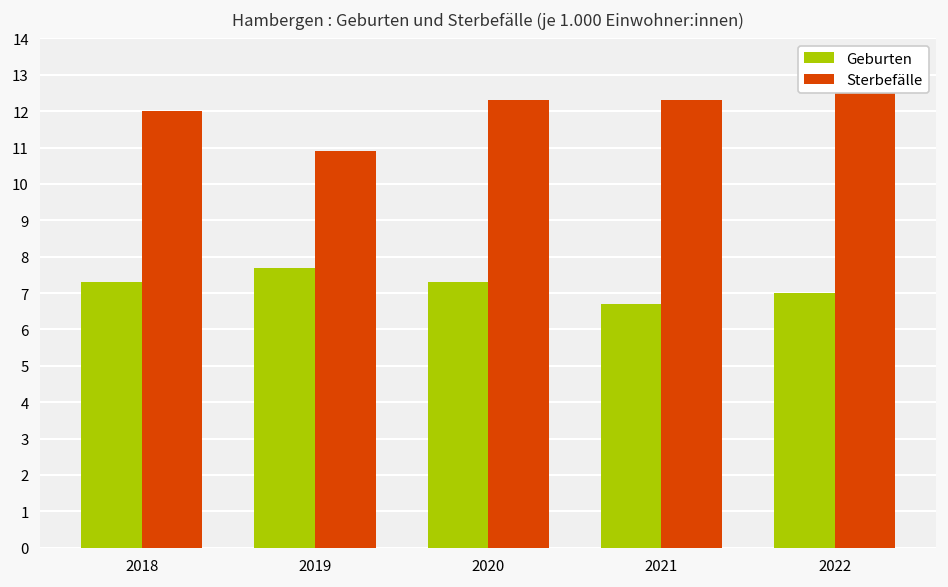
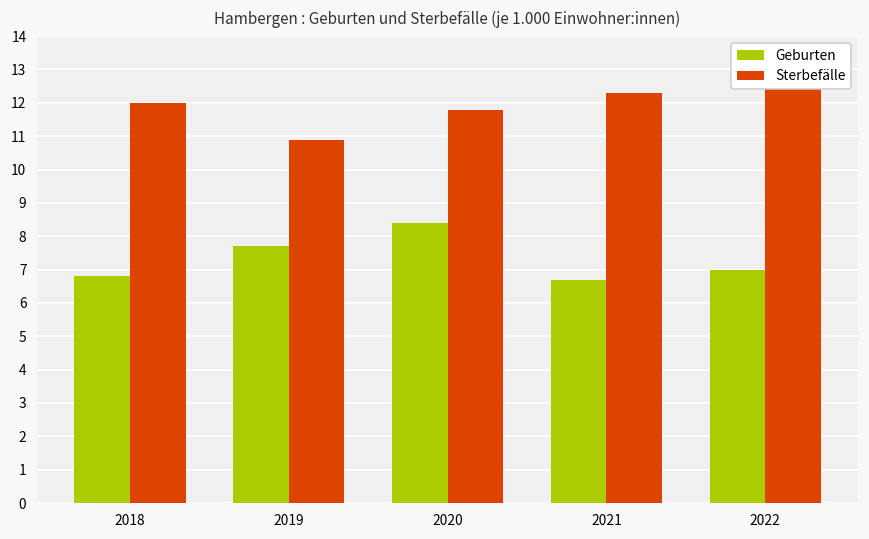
  {
    "Geburten": {
-     "2018": 7.3,
+     "2018": 6.8,
      "2019": 7.7,
-     "2020": 7.3,
+     "2020": 8.4,
      "2021": 6.7,
      "2022": 7.0
    },
    "Sterbefälle": {
      "2018": 12.0,
      "2019": 10.9,
-     "2020": 12.3,
+     "2020": 11.8,
      "2021": 12.3
    }
  }
